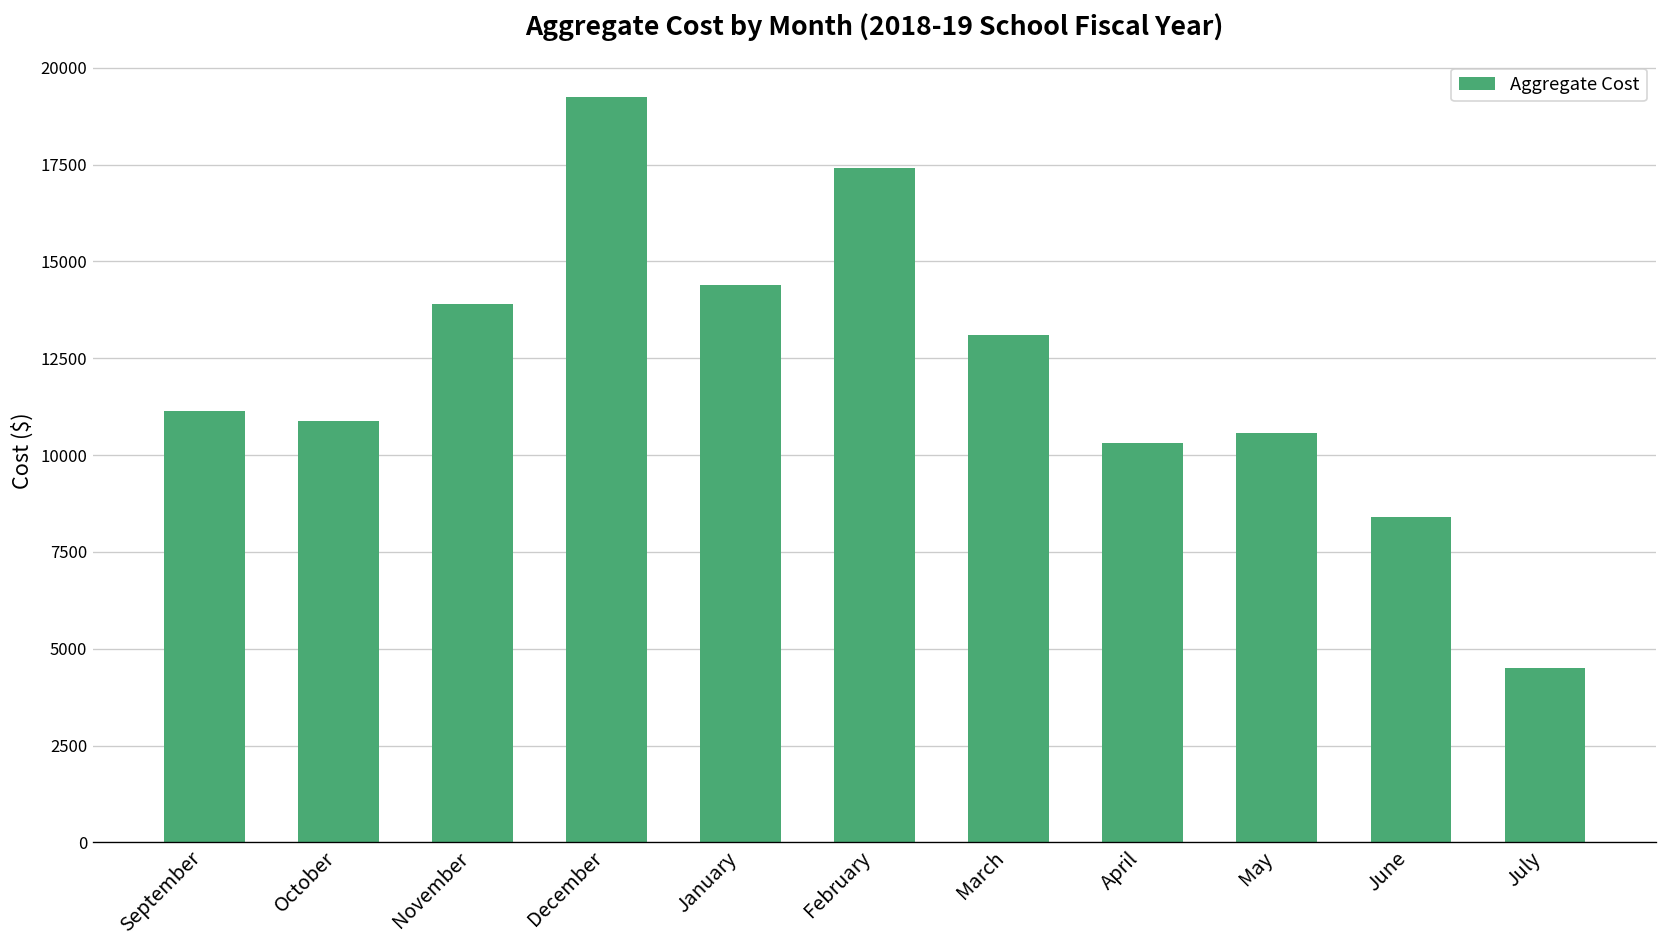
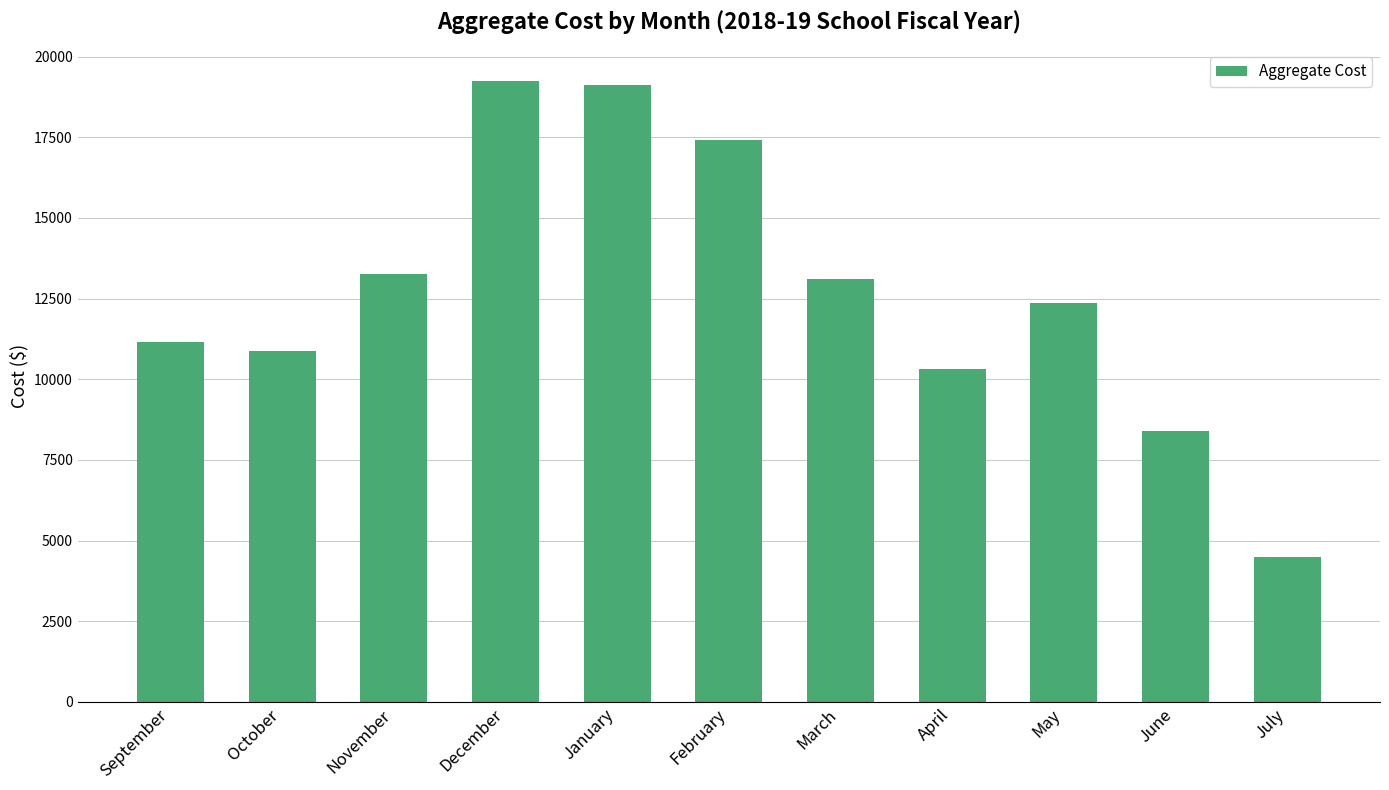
  {
    "September": 11100,
    "October": 10900,
-   "November": 13900,
+   "November": 13300,
    "December": 19200,
-   "January": 14400,
+   "January": 19100,
    "February": 17400,
    "March": 13100,
    "April": 10300,
-   "May": 10600,
+   "May": 12300,
    "June": 8400,
    "July": 4500
  }
